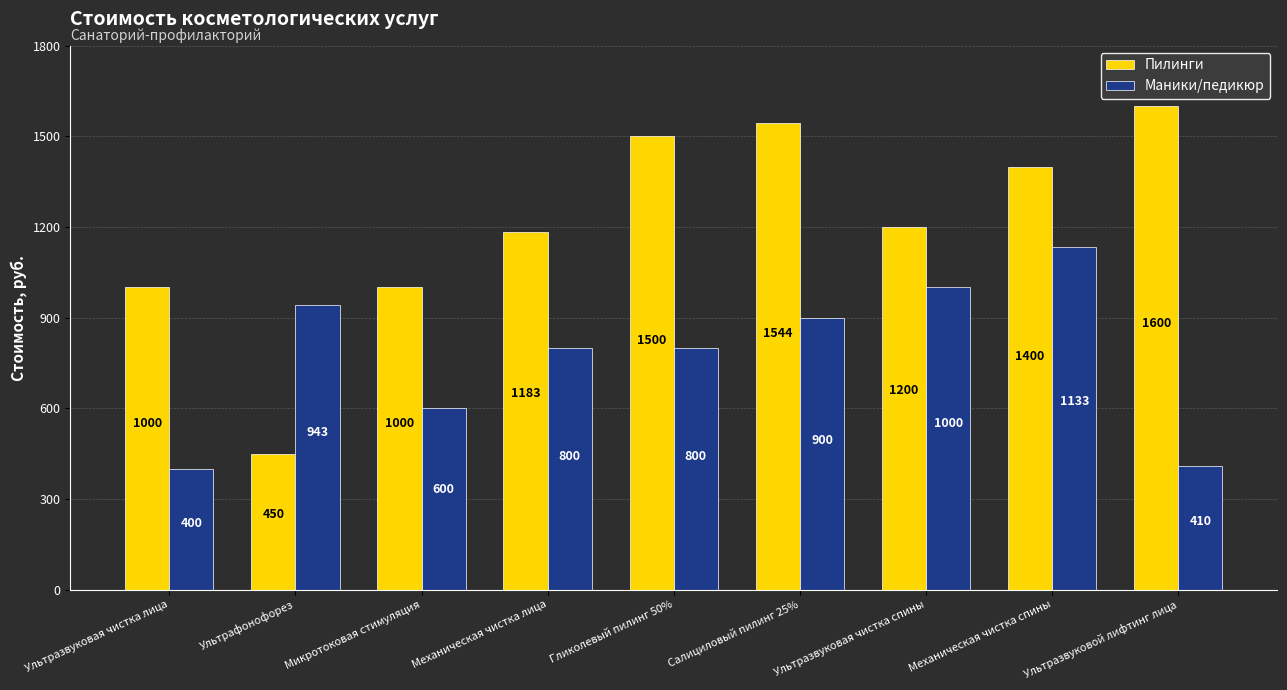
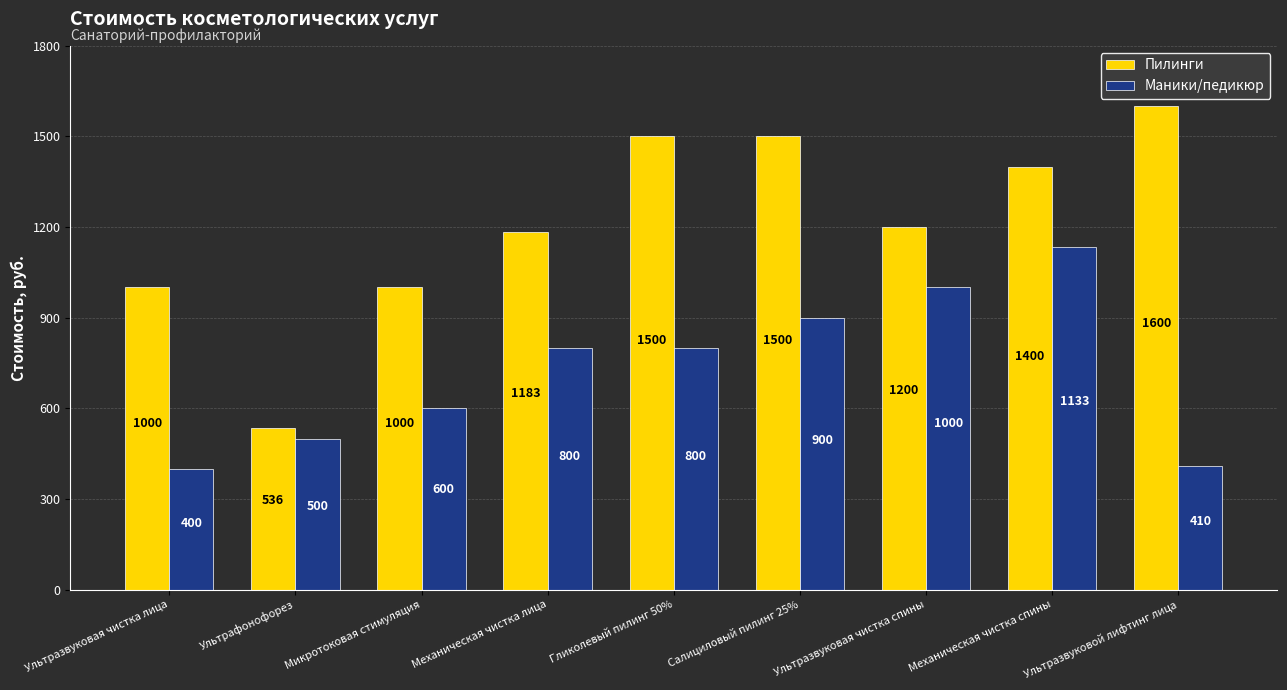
  {
    "Пилинги": {
      "Ультразвуковая чистка лица": 1000,
-     "Ультрафонофорез": 450,
+     "Ультрафонофорез": 536,
      "Микротоковая стимуляция": 1000,
      "Механическая чистка лица": 1183,
      "Гликолевый пилинг 50%": 1500,
-     "Салициловый пилинг 25%": 1544,
+     "Салициловый пилинг 25%": 1500,
      "Ультразвуковая чистка спины": 1200,
      "Механическая чистка спины": 1400,
      "Ультразвуковой лифтинг лица": 1600
    },
    "Маники/педикюр": {
      "Ультразвуковая чистка лица": 400,
-     "Ультрафонофорез": 943,
+     "Ультрафонофорез": 500,
      "Микротоковая стимуляция": 600,
      "Механическая чистка лица": 800,
      "Гликолевый пилинг 50%": 800,
      "Салициловый пилинг 25%": 900,
      "Ультразвуковая чистка спины": 1000,
      "Механическая чистка спины": 1133,
      "Ультразвуковой лифтинг лица": 410
    }
  }
